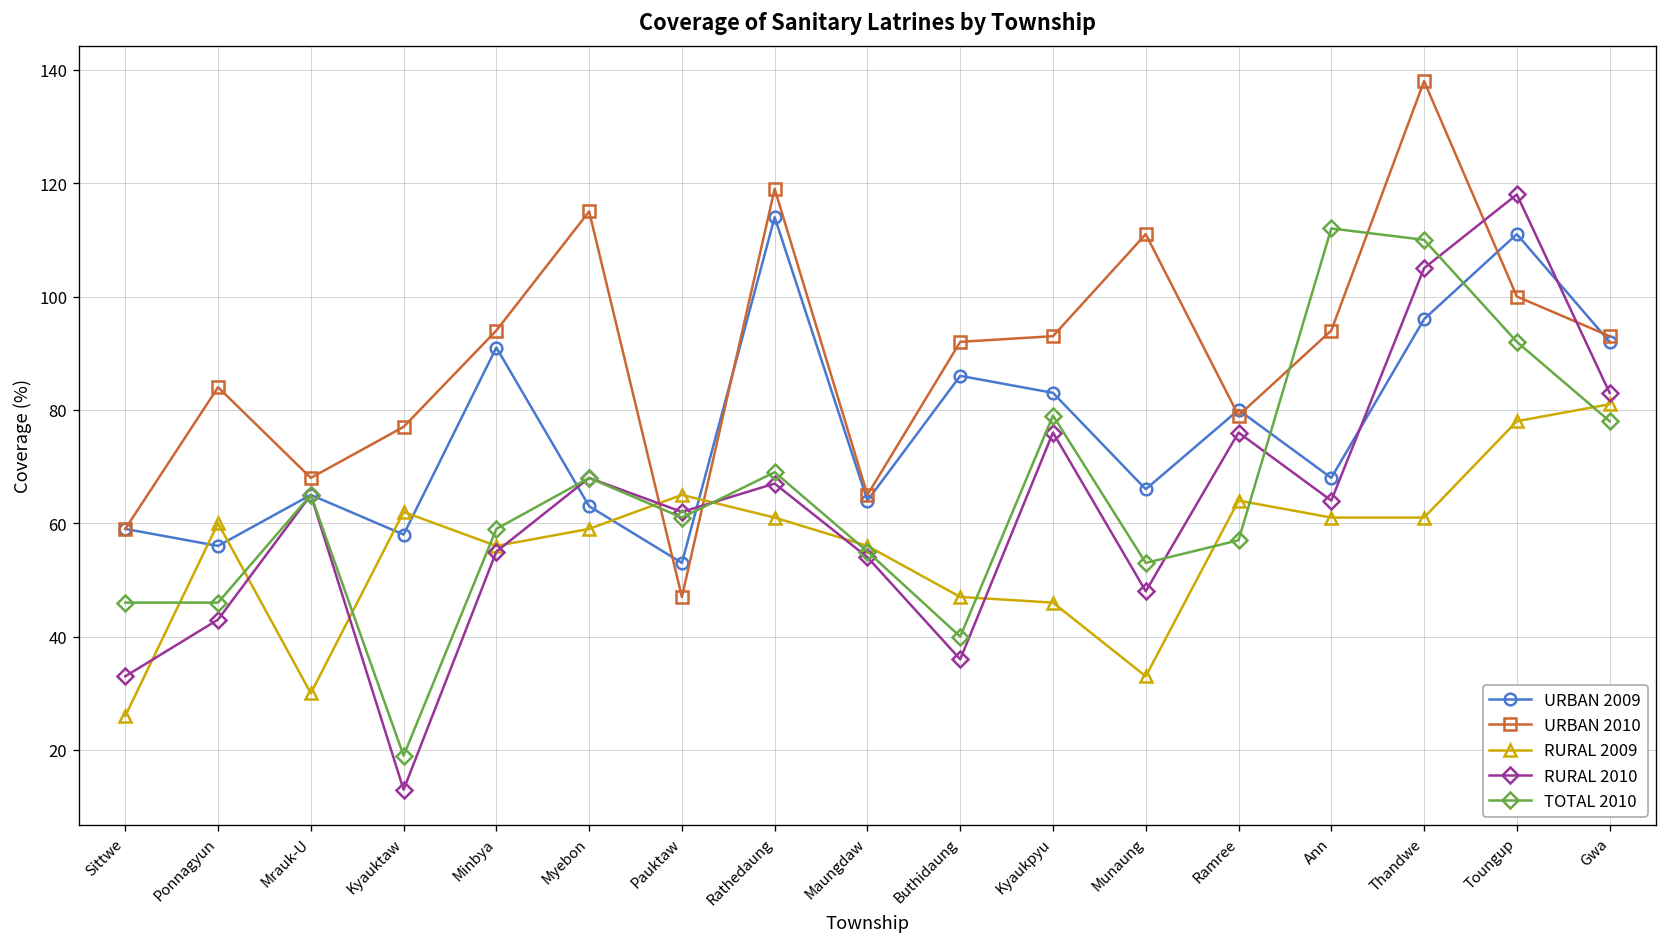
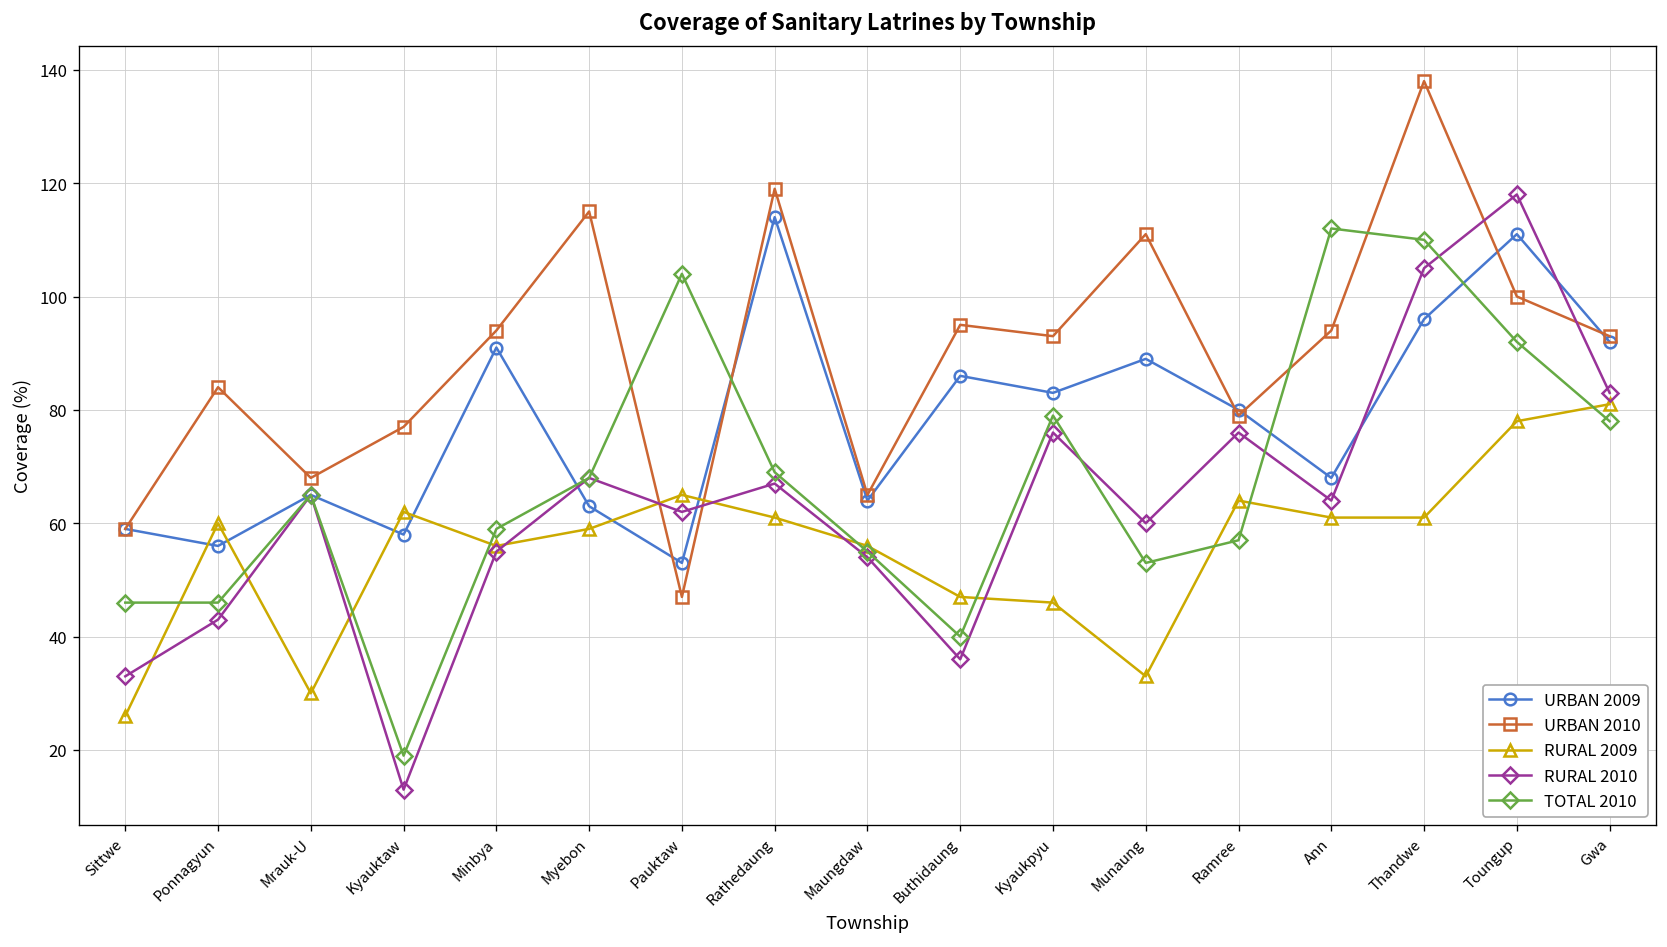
  {
    "URBAN 2009": {
      "Ponnagyun": 56,
      "Kyauktaw": 58,
      "Minbya": 91,
      "Myebon": 63,
      "Pauktaw": 53,
      "Rathedaung": 114,
      "Maungdaw": 64,
      "Buthidaung": 86,
      "Kyaukpyu": 83,
-     "Munaung": 66,
+     "Munaung": 89,
      "Ramree": 80,
      "Ann": 68,
      "Thandwe": 96,
      "Toungup": 111,
      "Gwa": 92
    },
    "URBAN 2010": {
      "Ponnagyun": 84,
      "Mrauk-U": 68,
      "Kyauktaw": 77,
      "Minbya": 94,
      "Myebon": 115,
      "Pauktaw": 47,
      "Rathedaung": 119,
      "Maungdaw": 65,
-     "Buthidaung": 92,
+     "Buthidaung": 95,
      "Kyaukpyu": 93,
      "Munaung": 111,
      "Ramree": 79,
      "Ann": 94,
      "Thandwe": 138,
      "Toungup": 100,
      "Gwa": 93
    },
    "RURAL 2009": {
      "Sittwe": 26,
      "Ponnagyun": 60,
      "Mrauk-U": 30,
      "Kyauktaw": 62,
      "Minbya": 56,
      "Myebon": 59,
      "Pauktaw": 65,
      "Rathedaung": 61,
      "Maungdaw": 56,
      "Buthidaung": 47,
      "Kyaukpyu": 46,
      "Munaung": 33,
      "Ramree": 64,
      "Ann": 61,
      "Thandwe": 61,
      "Toungup": 78,
      "Gwa": 81
    },
    "RURAL 2010": {
      "Sittwe": 33,
      "Ponnagyun": 43,
      "Kyauktaw": 13,
      "Minbya": 55,
      "Pauktaw": 62,
      "Rathedaung": 67,
      "Maungdaw": 54,
      "Buthidaung": 36,
      "Kyaukpyu": 76,
-     "Munaung": 48,
+     "Munaung": 60,
      "Ramree": 76,
      "Ann": 64,
      "Thandwe": 105,
      "Toungup": 118,
      "Gwa": 83
    },
    "TOTAL 2010": {
      "Sittwe": 46,
      "Ponnagyun": 46,
      "Kyauktaw": 19,
      "Minbya": 59,
-     "Pauktaw": 61,
+     "Pauktaw": 104,
      "Rathedaung": 69,
      "Maungdaw": 55,
      "Buthidaung": 40,
      "Kyaukpyu": 79,
      "Munaung": 53,
      "Ramree": 57,
      "Ann": 112,
      "Thandwe": 110,
      "Toungup": 92,
      "Gwa": 78
    }
  }
